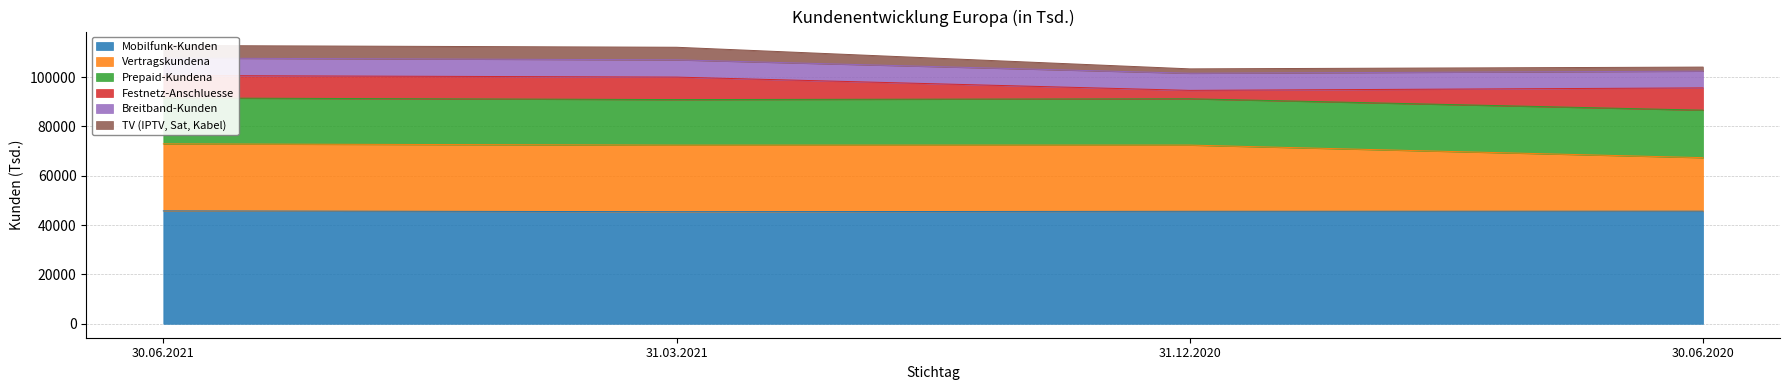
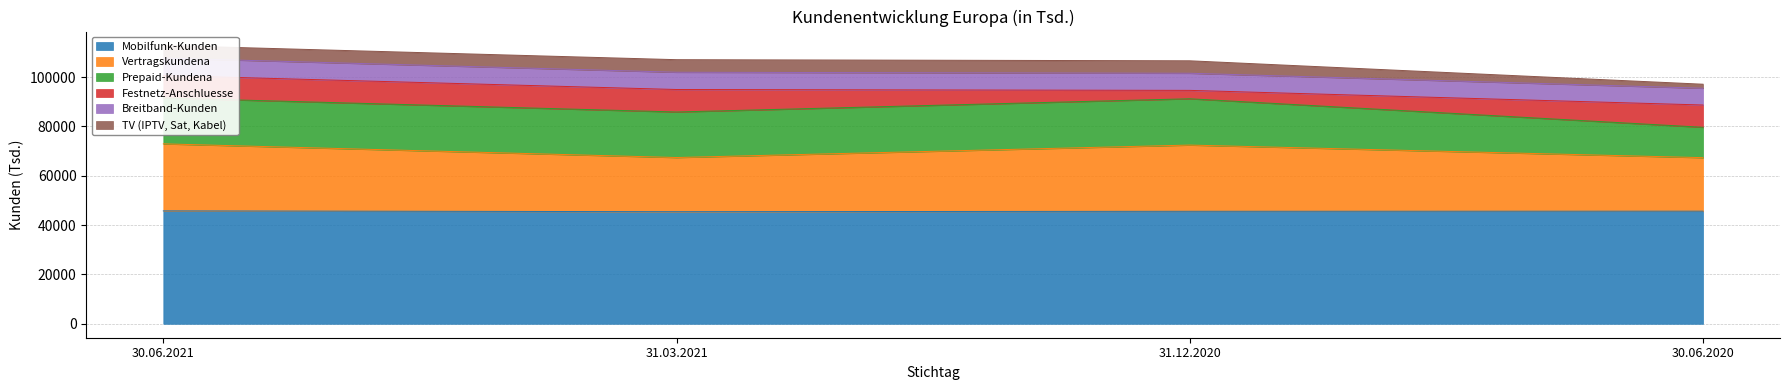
  {
    "Mobilfunk-Kunden": {
      "30.06.2021": 46000,
      "31.03.2021": 45000,
      "31.12.2020": 46000,
      "30.06.2020": 46000
    },
    "Vertragskundena": {
      "30.06.2021": 27000,
-     "31.03.2021": 27000,
+     "31.03.2021": 22000,
      "31.12.2020": 27000,
      "30.06.2020": 22000
    },
    "Prepaid-Kundena": {
      "31.03.2021": 18000,
      "31.12.2020": 19000,
-     "30.06.2020": 19000
+     "30.06.2020": 12000
    },
    "Festnetz-Anschluesse": {
      "31.03.2021": 9000,
      "31.12.2020": 3000,
      "30.06.2020": 9000
    },
    "Breitband-Kunden": {
      "31.03.2021": 7000,
      "31.12.2020": 7000,
      "30.06.2020": 7000
    },
    "TV (IPTV, Sat, Kabel)": {
      "31.03.2021": 5000,
-     "31.12.2020": 2000,
+     "31.12.2020": 5000,
      "30.06.2020": 2000
    }
  }
